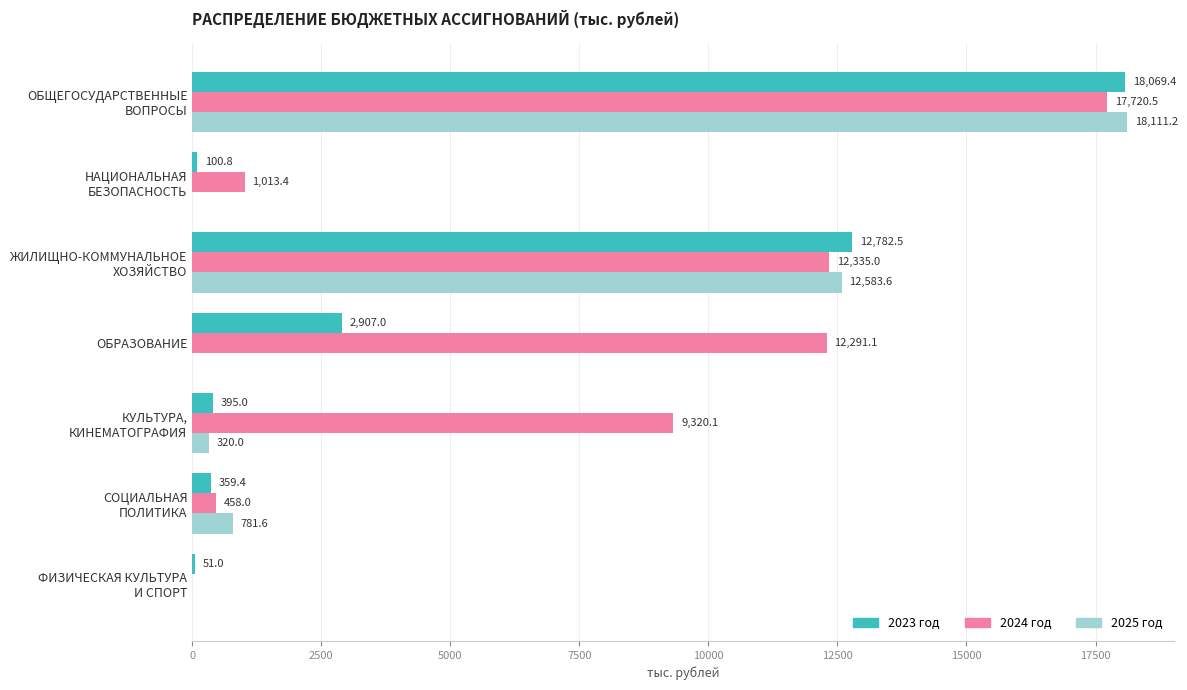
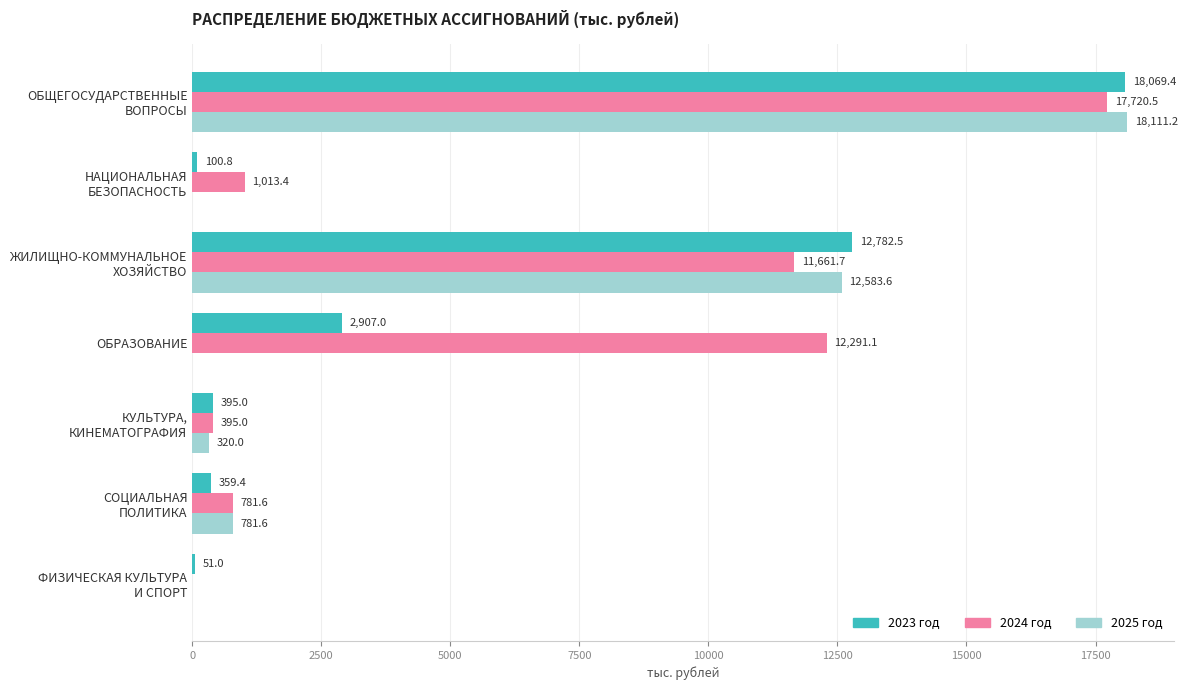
  {
    "2023 год": {
      "ОБЩЕГОСУДАРСТВЕННЫЕ ВОПРОСЫ": "18,069.4",
      "НАЦИОНАЛЬНАЯ БЕЗОПАСНОСТЬ": "100.8",
      "ЖИЛИЩНО-КОММУНАЛЬНОЕ ХОЗЯЙСТВО": "12,782.5",
      "ОБРАЗОВАНИЕ": "2,907.0",
      "КУЛЬТУРА, КИНЕМАТОГРАФИЯ": "395.0",
      "СОЦИАЛЬНАЯ ПОЛИТИКА": "359.4",
      "ФИЗИЧЕСКАЯ КУЛЬТУРА И СПОРТ": "51.0"
    },
    "2024 год": {
      "ОБЩЕГОСУДАРСТВЕННЫЕ ВОПРОСЫ": "17,720.5",
      "НАЦИОНАЛЬНАЯ БЕЗОПАСНОСТЬ": "1,013.4",
-     "ЖИЛИЩНО-КОММУНАЛЬНОЕ ХОЗЯЙСТВО": "12,335.0",
+     "ЖИЛИЩНО-КОММУНАЛЬНОЕ ХОЗЯЙСТВО": "11,661.7",
      "ОБРАЗОВАНИЕ": "12,291.1",
-     "КУЛЬТУРА, КИНЕМАТОГРАФИЯ": "9,320.1",
-     "СОЦИАЛЬНАЯ ПОЛИТИКА": "458.0"
+     "КУЛЬТУРА, КИНЕМАТОГРАФИЯ": "395.0",
+     "СОЦИАЛЬНАЯ ПОЛИТИКА": "781.6"
    },
    "2025 год": {
      "ОБЩЕГОСУДАРСТВЕННЫЕ ВОПРОСЫ": "18,111.2",
      "ЖИЛИЩНО-КОММУНАЛЬНОЕ ХОЗЯЙСТВО": "12,583.6",
      "КУЛЬТУРА, КИНЕМАТОГРАФИЯ": "320.0",
      "СОЦИАЛЬНАЯ ПОЛИТИКА": "781.6"
    }
  }
